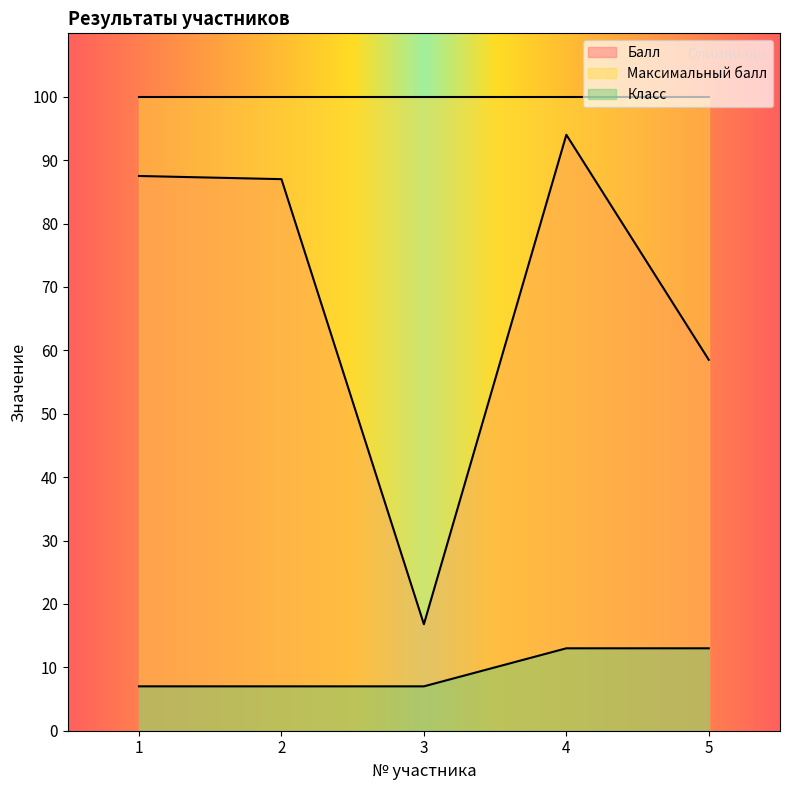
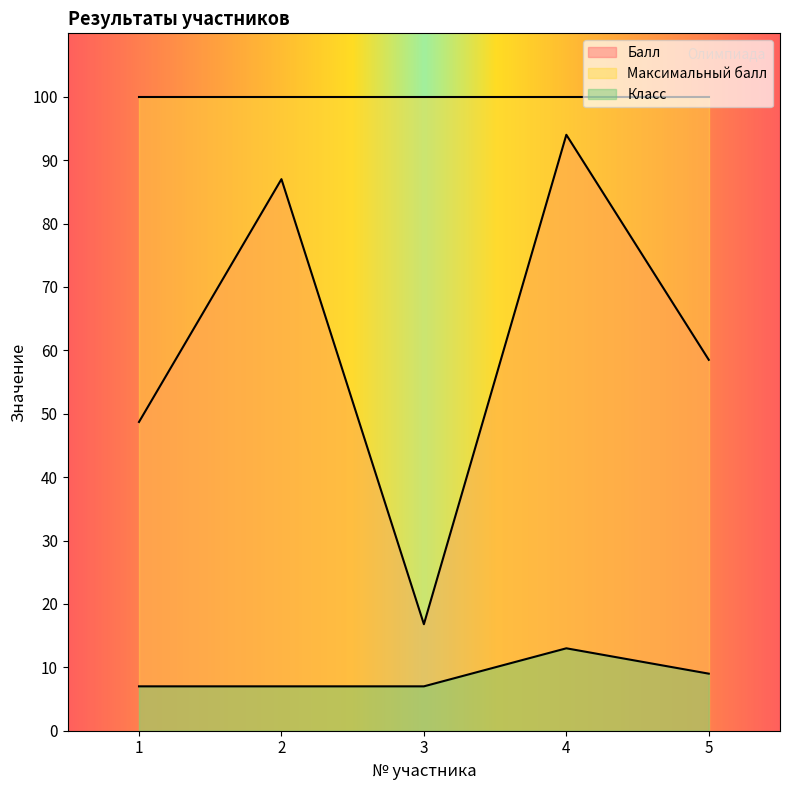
  {
    "Балл": {
-     "1": 88,
+     "1": 49,
      "2": 87,
      "3": 17,
      "4": 94,
      "5": 59
    },
    "Максимальный балл": {
      "1": 100,
      "2": 100,
      "3": 100,
      "4": 100
    },
    "Класс": {
      "1": 7,
      "2": 7,
      "3": 7,
      "4": 13,
-     "5": 13
+     "5": 9
    }
  }
